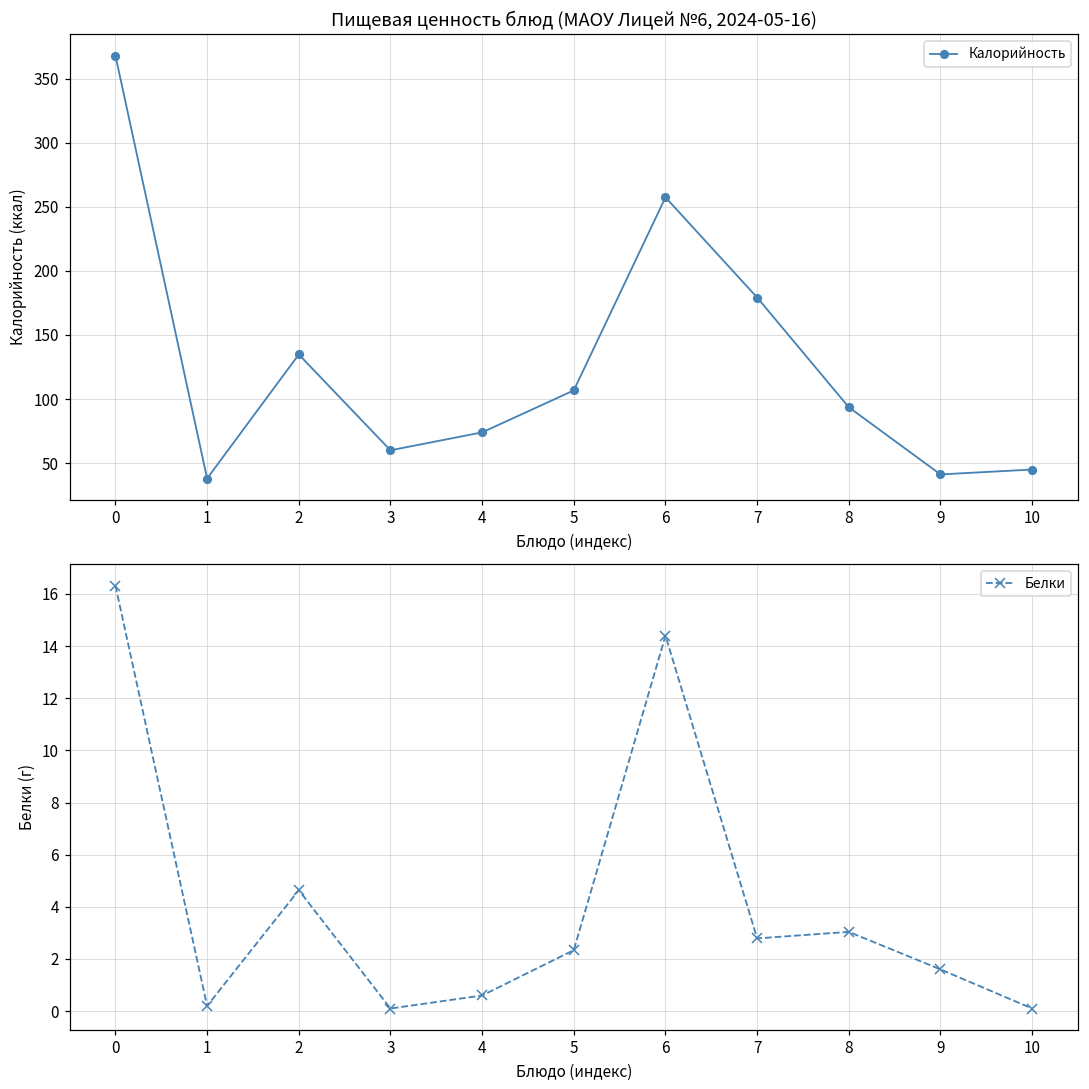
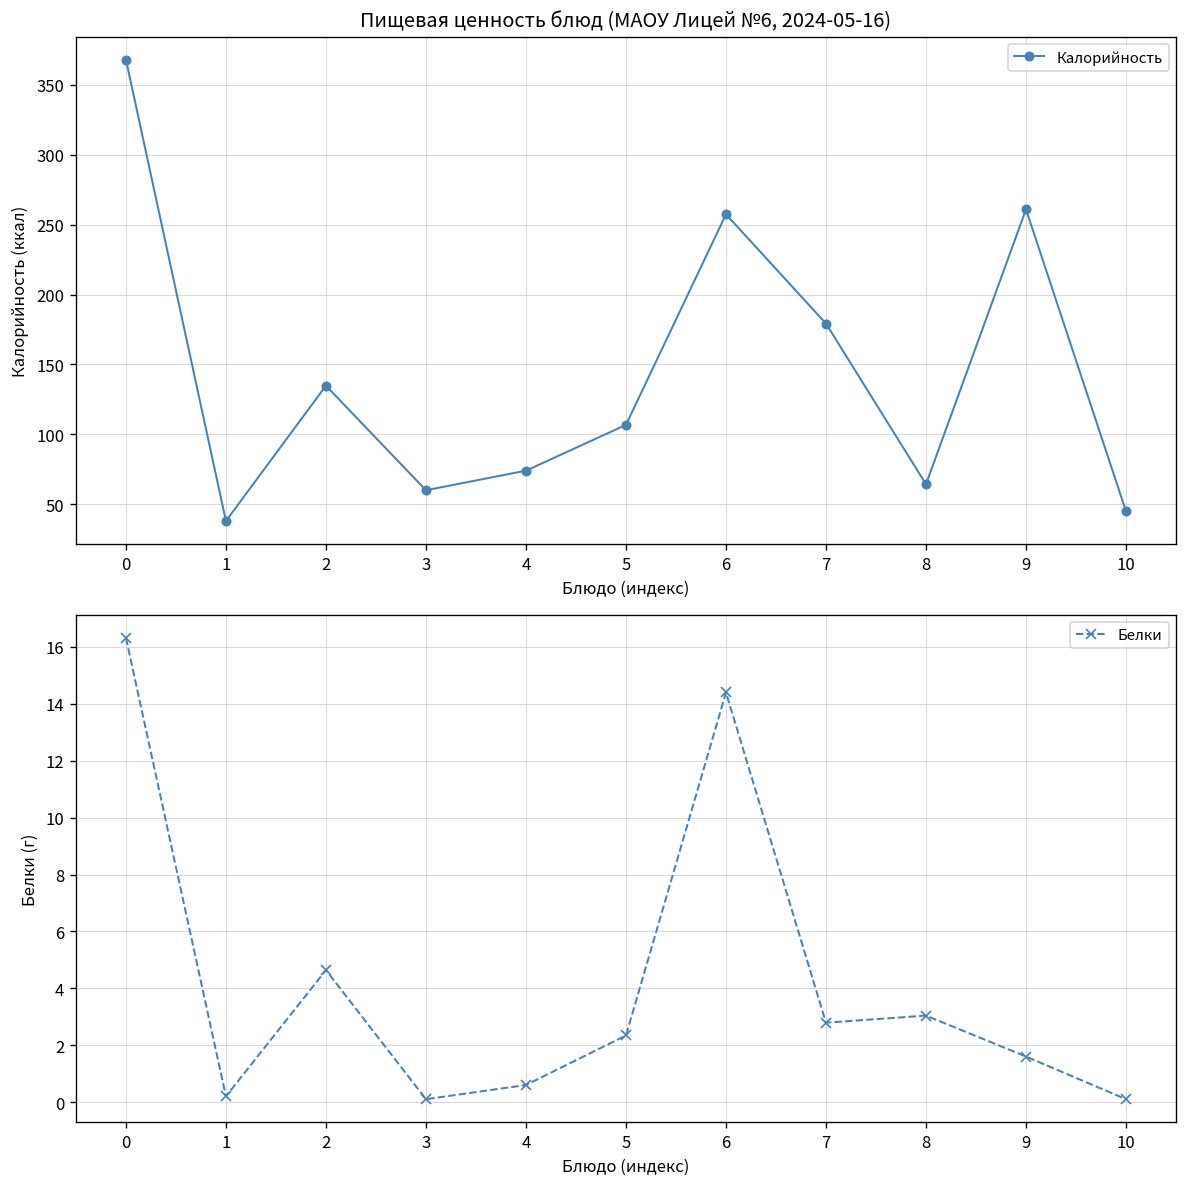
  {
    "Пищевая ценность блюд (МАОУ Лицей №6, 2024-05-16)": {
      "0": 368,
      "1": 38,
      "2": 135,
      "3": 60,
      "4": 74,
      "5": 107,
      "6": 257,
      "7": 179,
-     "8": 94,
-     "9": 41,
+     "8": 64,
+     "9": 261,
      "10": 45
    }
  }
